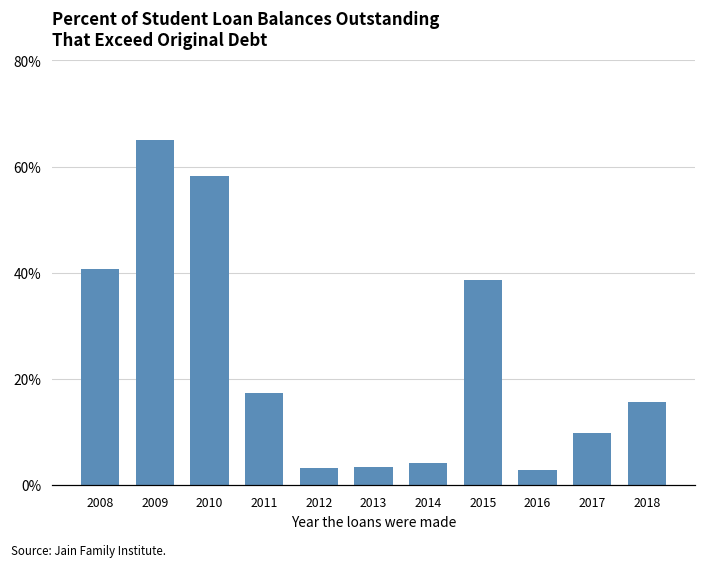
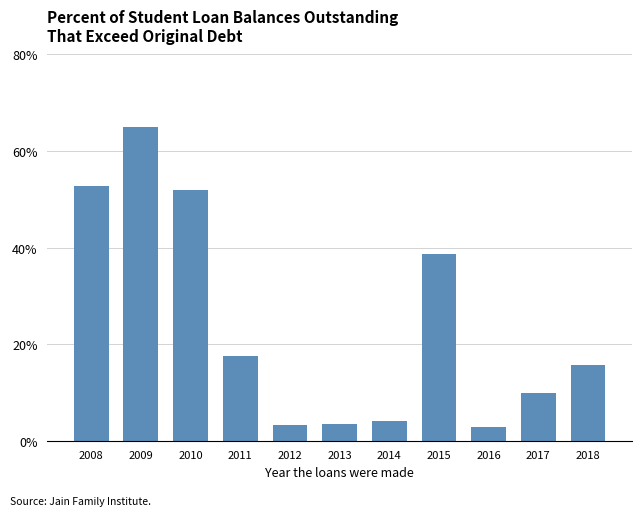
  {
-   "2008": "41%",
+   "2008": "53%",
    "2009": "65%",
-   "2010": "58%",
+   "2010": "52%",
    "2011": "17%",
    "2012": "3%",
    "2013": "3%",
    "2014": "4%",
    "2015": "39%",
    "2016": "3%",
    "2017": "10%",
    "2018": "16%"
  }
